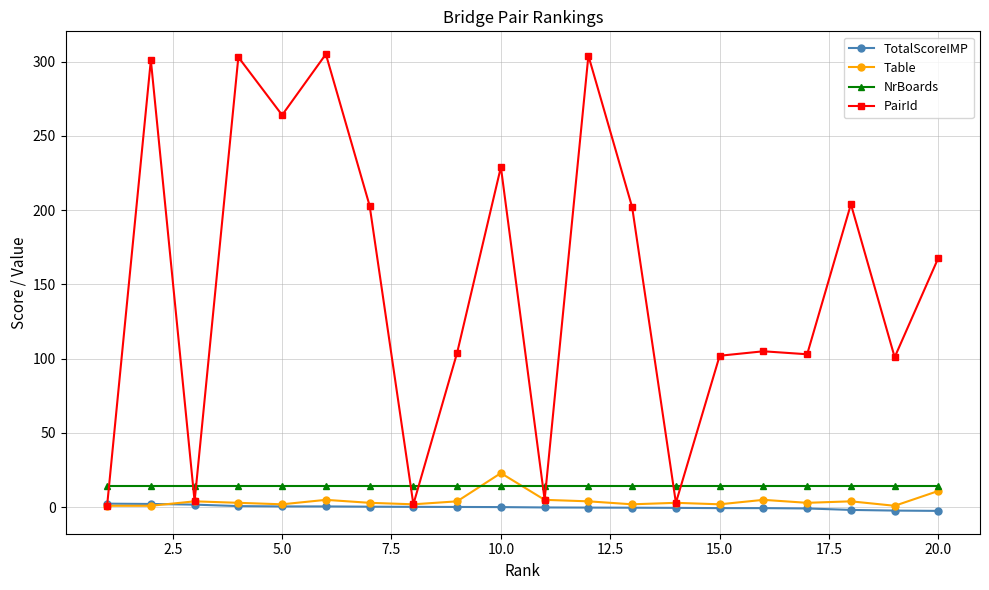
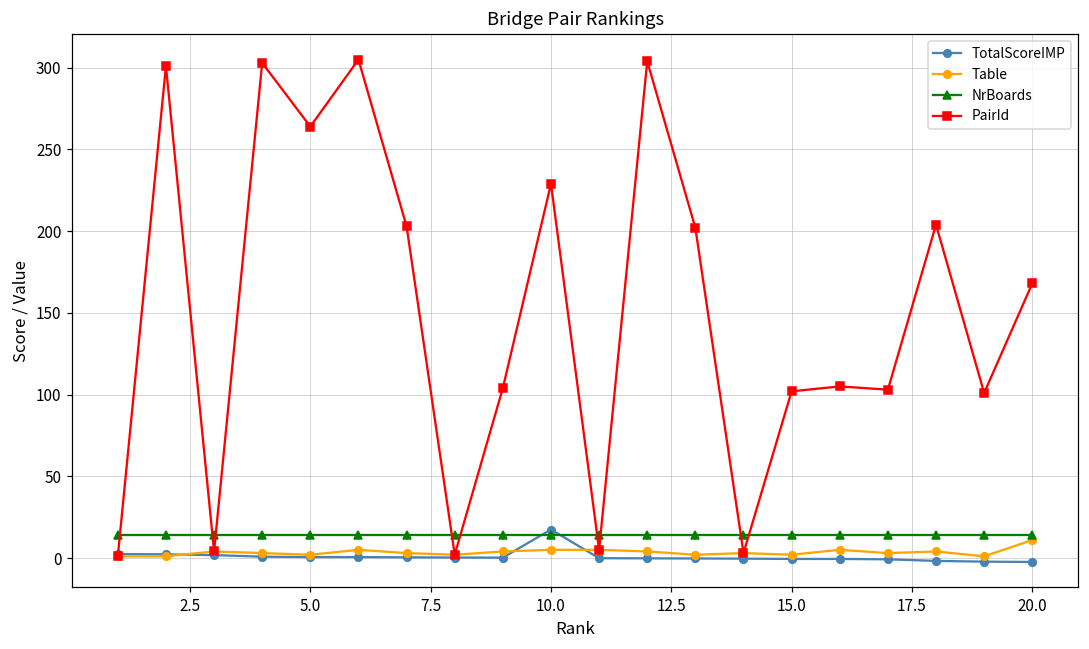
  {
    "TotalScoreIMP": {
-     "10.0": 0,
+     "10.0": 17,
      "15.0": -1,
      "20.0": -2
    },
    "Table": {
-     "10.0": 23,
+     "10.0": 5,
      "15.0": 2,
      "20.0": 11
    },
    "NrBoards": {
      "5.0": 14,
      "10.0": 14,
      "15.0": 14,
      "20.0": 14
    },
    "PairId": {
      "5.0": 264,
      "10.0": 229,
      "15.0": 102,
      "20.0": 168
    }
  }
